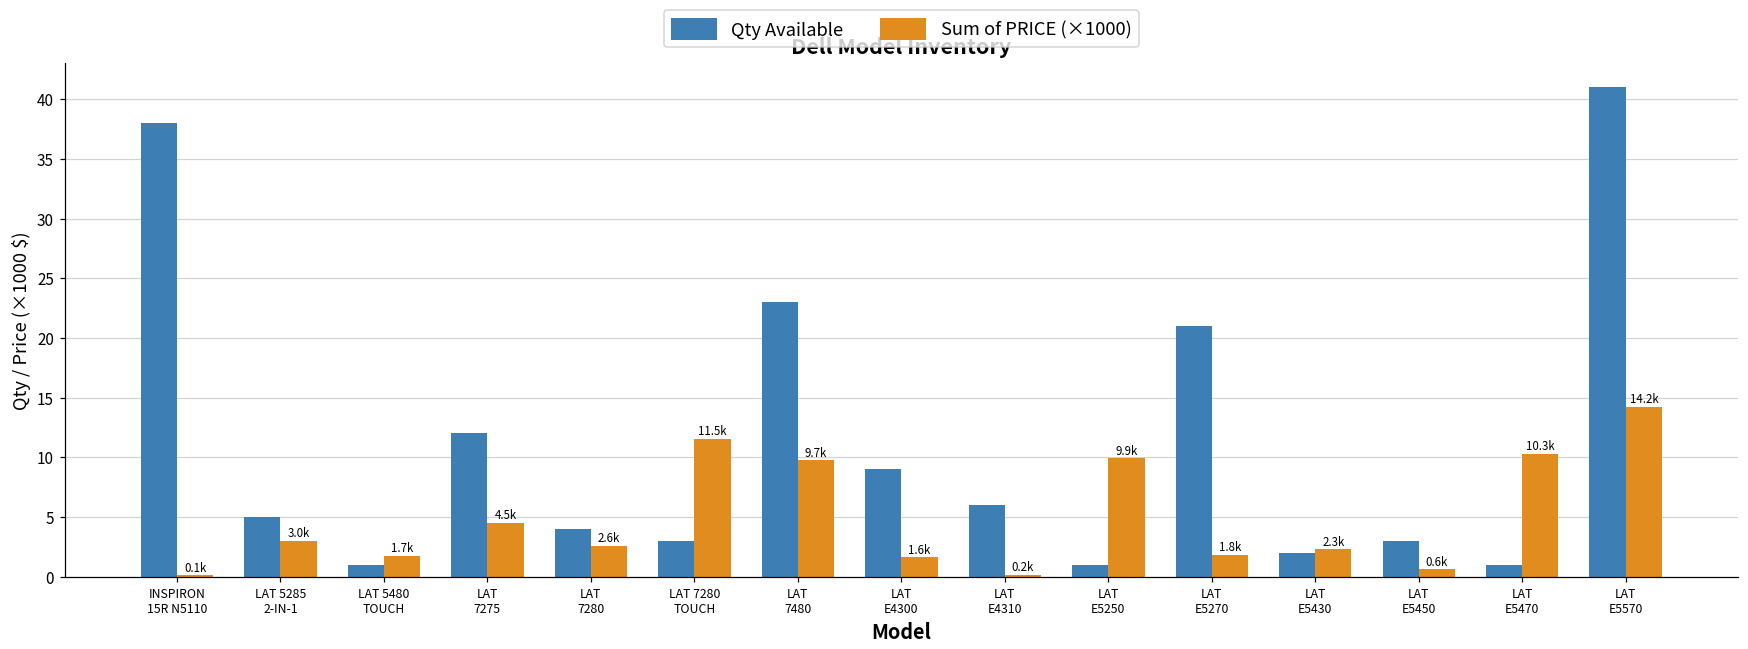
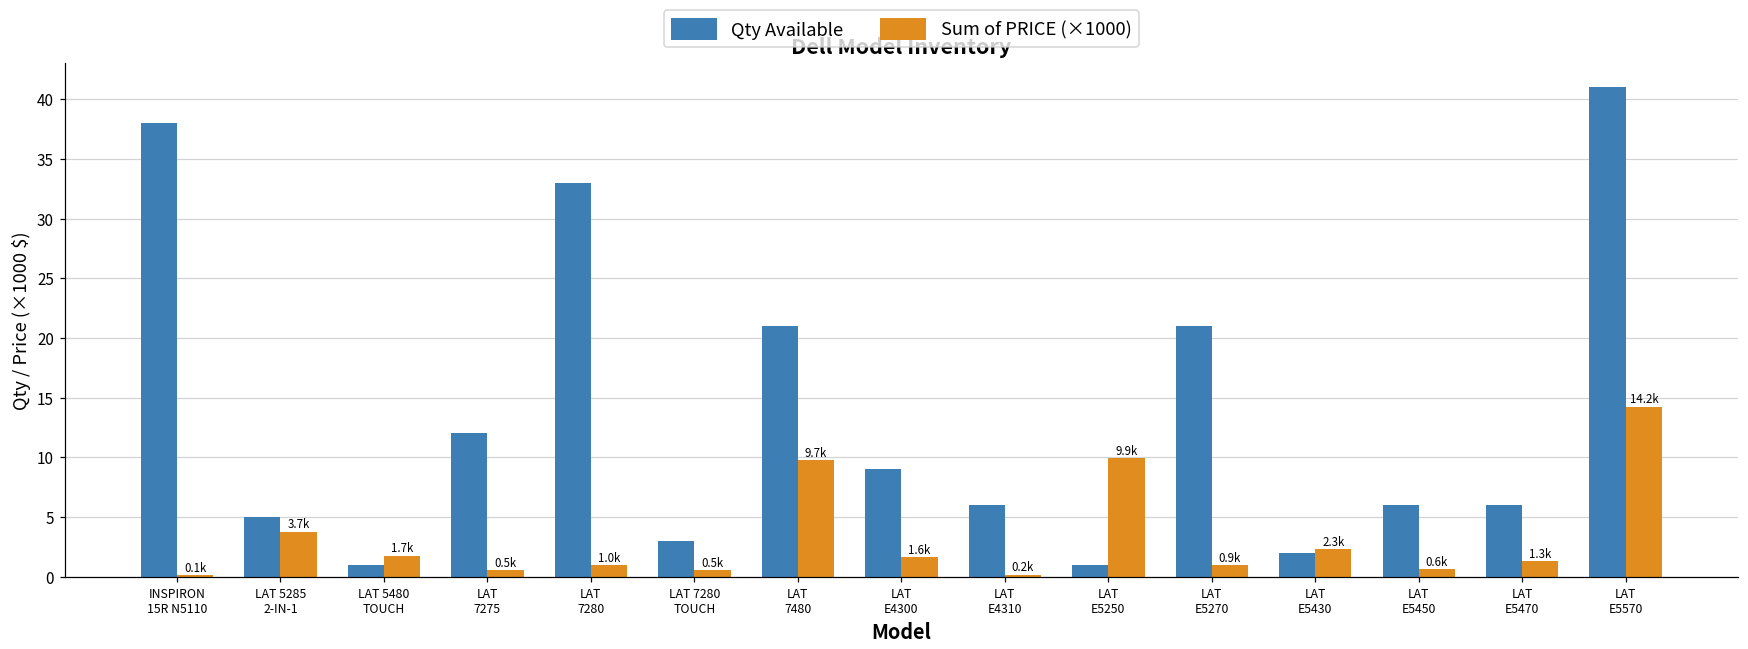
  {
    "Qty Available": {
      "INSPIRON 15R N5110": "38",
      "LAT 5285 2-IN-1": "5",
      "LAT 5480 TOUCH": "1",
      "LAT 7275": "12",
-     "LAT 7280": "4",
+     "LAT 7280": "33",
      "LAT 7280 TOUCH": "3",
-     "LAT 7480": "23",
+     "LAT 7480": "21",
      "LAT E4300": "9",
      "LAT E4310": "6",
      "LAT E5250": "1",
      "LAT E5270": "21",
      "LAT E5430": "2",
-     "LAT E5450": "3",
-     "LAT E5470": "1",
+     "LAT E5450": "6",
+     "LAT E5470": "6",
      "LAT E5570": "41"
    },
    "Sum of PRICE (×1000)": {
      "INSPIRON 15R N5110": "0.1k",
-     "LAT 5285 2-IN-1": "3.0k",
+     "LAT 5285 2-IN-1": "3.7k",
      "LAT 5480 TOUCH": "1.7k",
-     "LAT 7275": "4.5k",
-     "LAT 7280": "2.6k",
-     "LAT 7280 TOUCH": "11.5k",
+     "LAT 7275": "0.5k",
+     "LAT 7280": "1.0k",
+     "LAT 7280 TOUCH": "0.5k",
      "LAT 7480": "9.7k",
      "LAT E4300": "1.6k",
      "LAT E4310": "0.2k",
      "LAT E5250": "9.9k",
-     "LAT E5270": "1.8k",
+     "LAT E5270": "0.9k",
      "LAT E5430": "2.3k",
      "LAT E5450": "0.6k",
-     "LAT E5470": "10.3k",
+     "LAT E5470": "1.3k",
      "LAT E5570": "14.2k"
    }
  }
